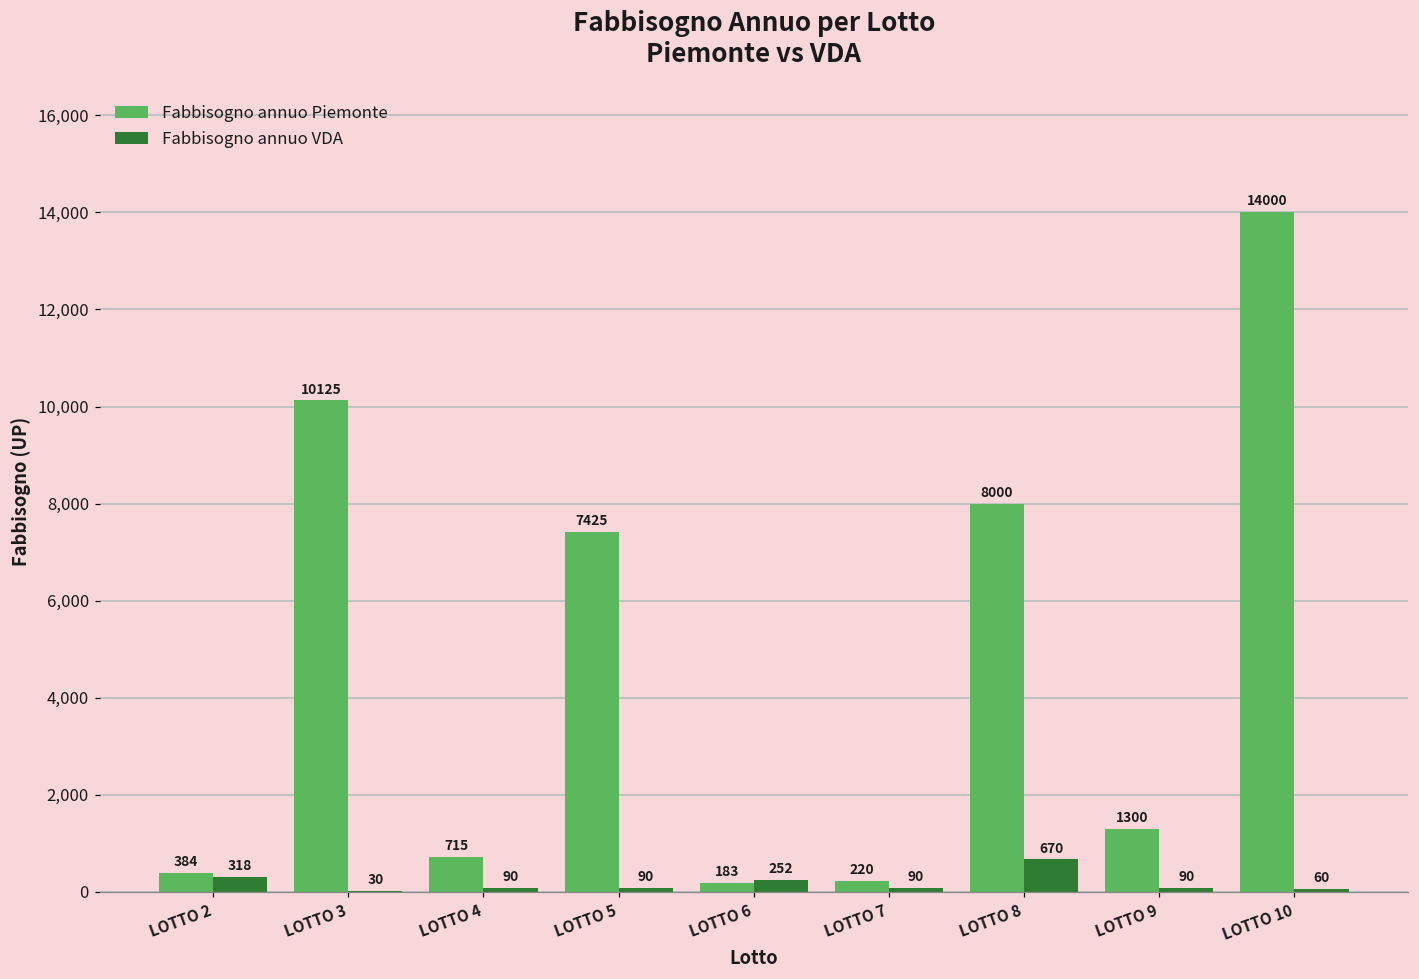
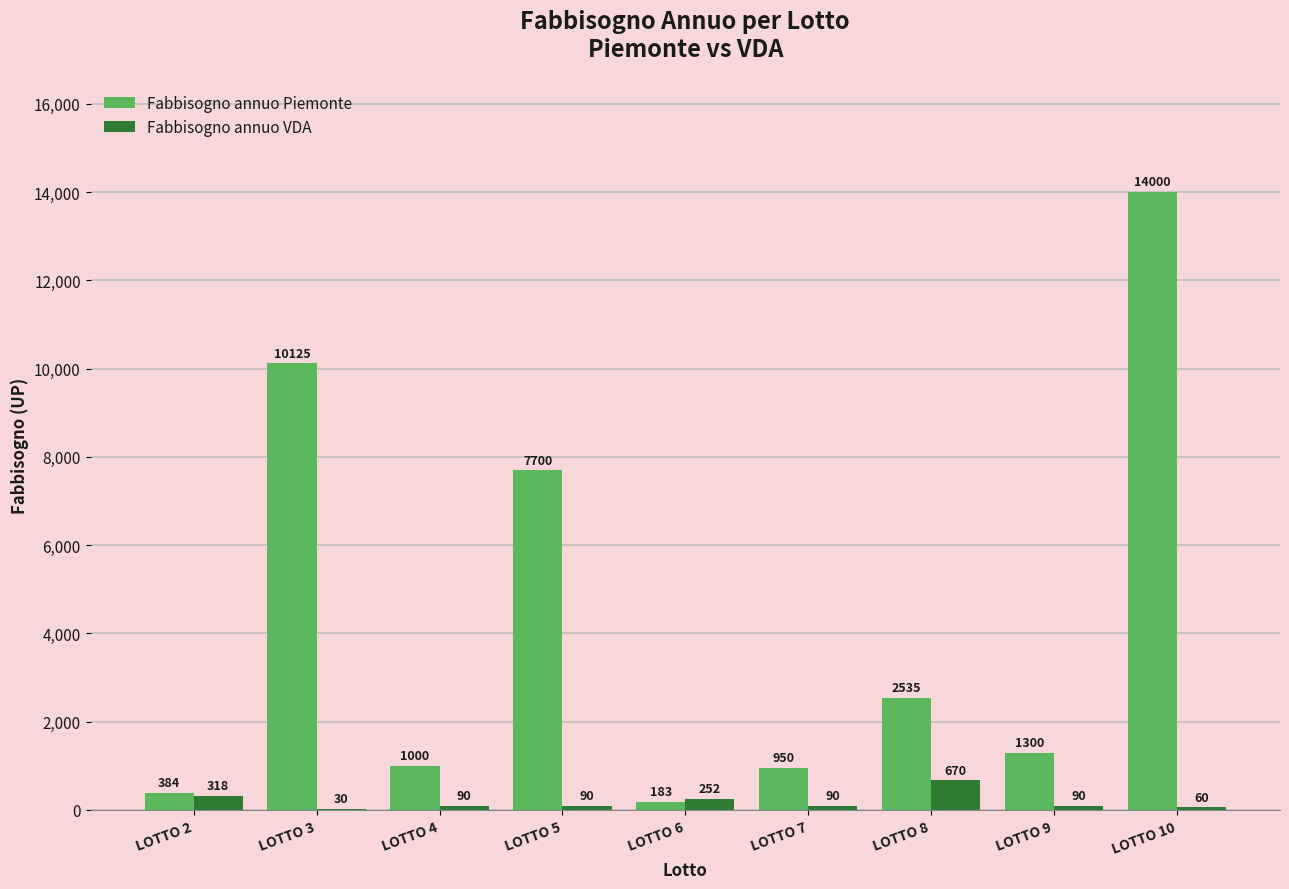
  {
    "Fabbisogno annuo Piemonte": {
      "LOTTO 2": 384,
      "LOTTO 3": 10125,
-     "LOTTO 4": 715,
-     "LOTTO 5": 7425,
+     "LOTTO 4": 1000,
+     "LOTTO 5": 7700,
      "LOTTO 6": 183,
-     "LOTTO 7": 220,
-     "LOTTO 8": 8000,
+     "LOTTO 7": 950,
+     "LOTTO 8": 2535,
      "LOTTO 9": 1300,
      "LOTTO 10": 14000
    },
    "Fabbisogno annuo VDA": {
      "LOTTO 2": 318,
      "LOTTO 3": 30,
      "LOTTO 4": 90,
      "LOTTO 5": 90,
      "LOTTO 6": 252,
      "LOTTO 7": 90,
      "LOTTO 8": 670,
      "LOTTO 9": 90,
      "LOTTO 10": 60
    }
  }
